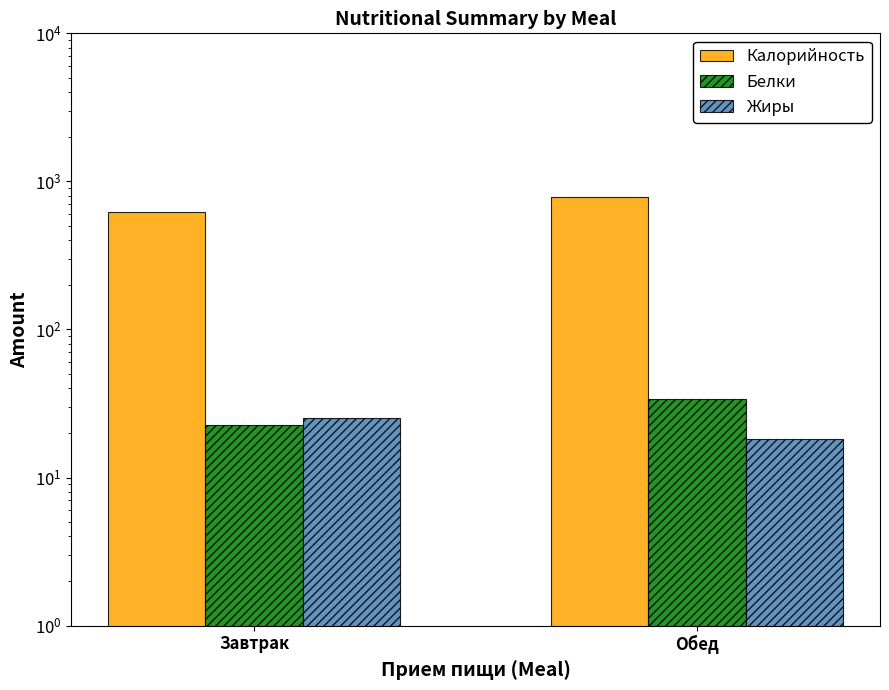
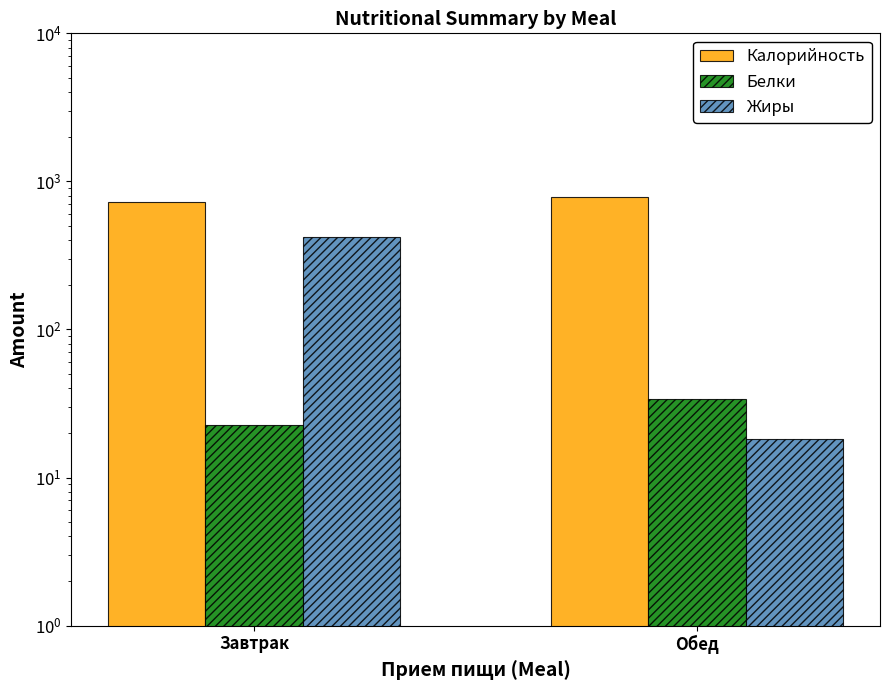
  {
    "Калорийность": {
-     "Завтрак": 620,
+     "Завтрак": 700,
      "Обед": 800
    },
    "Белки": {
      "Завтрак": 23,
      "Обед": 34
    },
    "Жиры": {
-     "Завтрак": 25,
+     "Завтрак": 420,
      "Обед": 18
    }
  }
